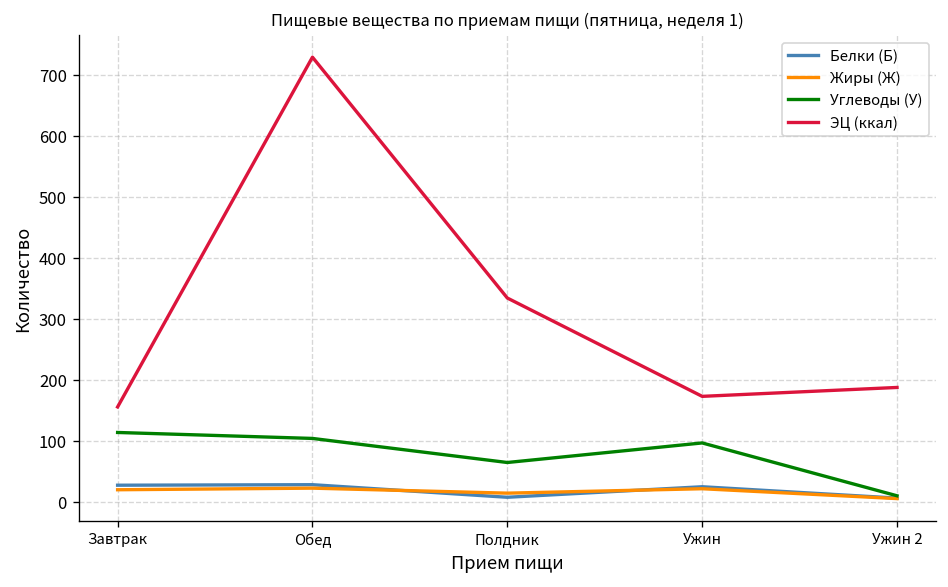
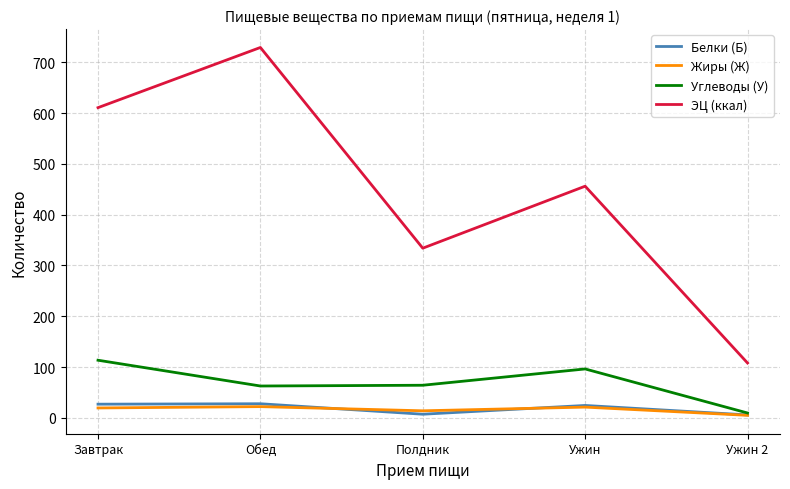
  {
    "Белки (Б)": {
      "Завтрак": 30,
      "Обед": 30,
      "Полдник": 10
    },
    "Жиры (Ж)": {
      "Завтрак": 20,
      "Обед": 20,
      "Полдник": 10
    },
    "Углеводы (У)": {
      "Завтрак": 110,
-     "Обед": 100,
+     "Обед": 60,
      "Полдник": 60,
      "Ужин": 100
    },
    "ЭЦ (ккал)": {
-     "Завтрак": 160,
+     "Завтрак": 610,
      "Обед": 730,
      "Полдник": 330,
-     "Ужин": 170,
-     "Ужин 2": 190
+     "Ужин": 460,
+     "Ужин 2": 110
    }
  }
